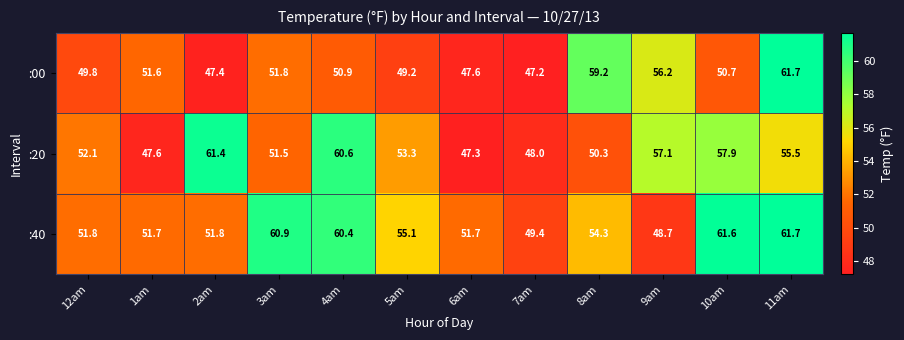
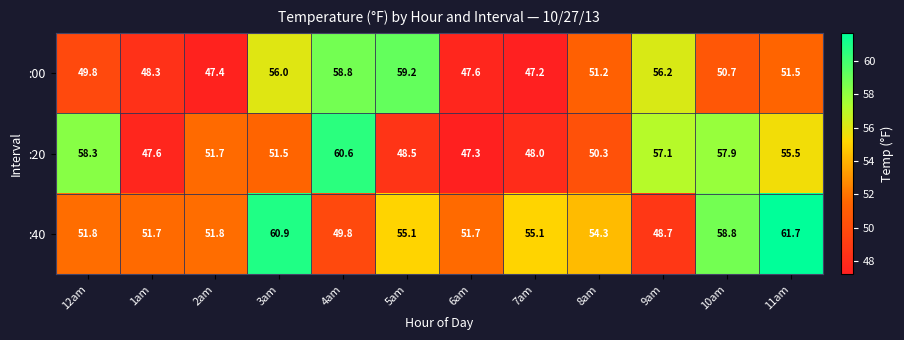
  {
    ":00": {
      "12am": 49.8,
-     "1am": 51.6,
+     "1am": 48.3,
      "2am": 47.4,
-     "3am": 51.8,
-     "4am": 50.9,
-     "5am": 49.2,
+     "3am": 56.0,
+     "4am": 58.8,
+     "5am": 59.2,
      "6am": 47.6,
      "7am": 47.2,
-     "8am": 59.2,
+     "8am": 51.2,
      "9am": 56.2,
      "10am": 50.7,
-     "11am": 61.7
+     "11am": 51.5
    },
    ":20": {
-     "12am": 52.1,
+     "12am": 58.3,
      "1am": 47.6,
-     "2am": 61.4,
+     "2am": 51.7,
      "3am": 51.5,
      "4am": 60.6,
-     "5am": 53.3,
+     "5am": 48.5,
      "6am": 47.3,
      "7am": 48.0,
      "8am": 50.3,
      "9am": 57.1,
      "10am": 57.9,
      "11am": 55.5
    },
    ":40": {
      "12am": 51.8,
      "1am": 51.7,
      "2am": 51.8,
      "3am": 60.9,
-     "4am": 60.4,
+     "4am": 49.8,
      "5am": 55.1,
      "6am": 51.7,
-     "7am": 49.4,
+     "7am": 55.1,
      "8am": 54.3,
      "9am": 48.7,
-     "10am": 61.6,
+     "10am": 58.8,
      "11am": 61.7
    }
  }
